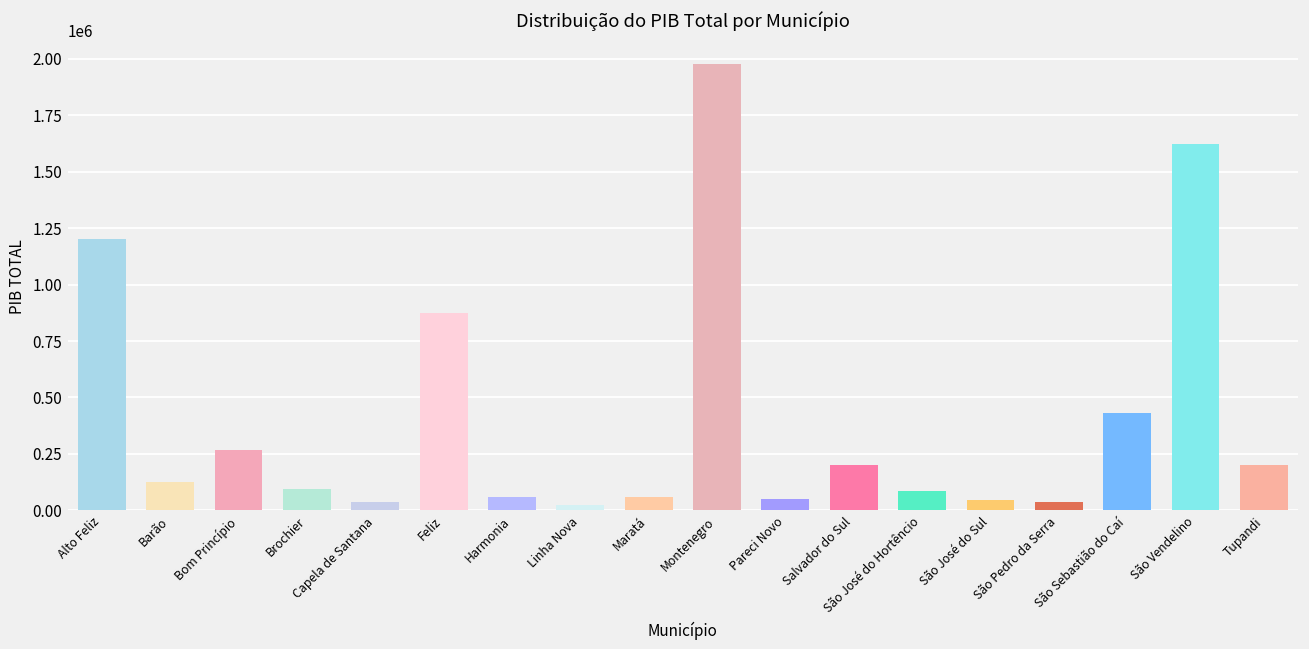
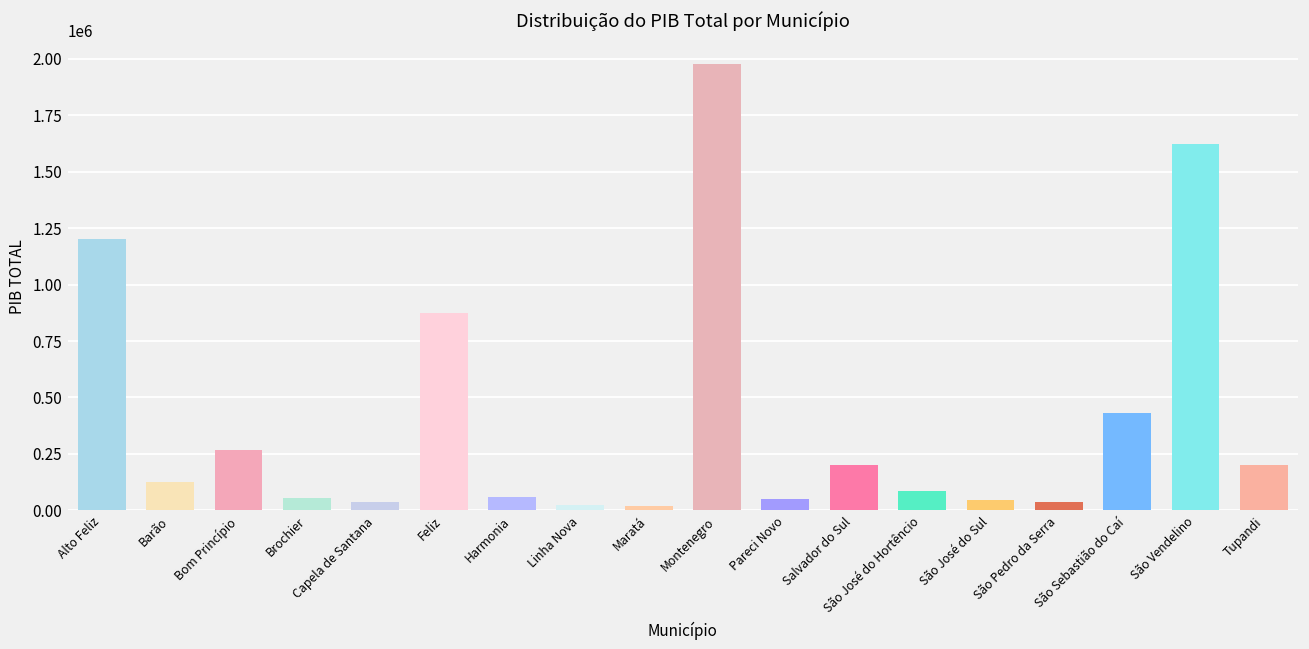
  {
    "Alto Feliz": 1200000,
    "Barão": 130000,
    "Bom Princípio": 270000,
-   "Brochier": 100000,
+   "Brochier": 60000,
    "Capela de Santana": 40000,
    "Feliz": 870000,
    "Harmonia": 60000,
    "Linha Nova": 30000,
-   "Maratá": 60000,
+   "Maratá": 20000,
    "Montenegro": 1970000,
    "Pareci Novo": 50000,
    "Salvador do Sul": 200000,
    "São José do Hortêncio": 90000,
    "São José do Sul": 50000,
    "São Pedro da Serra": 40000,
    "São Sebastião do Caí": 430000,
    "São Vendelino": 1620000,
    "Tupandi": 200000
  }
